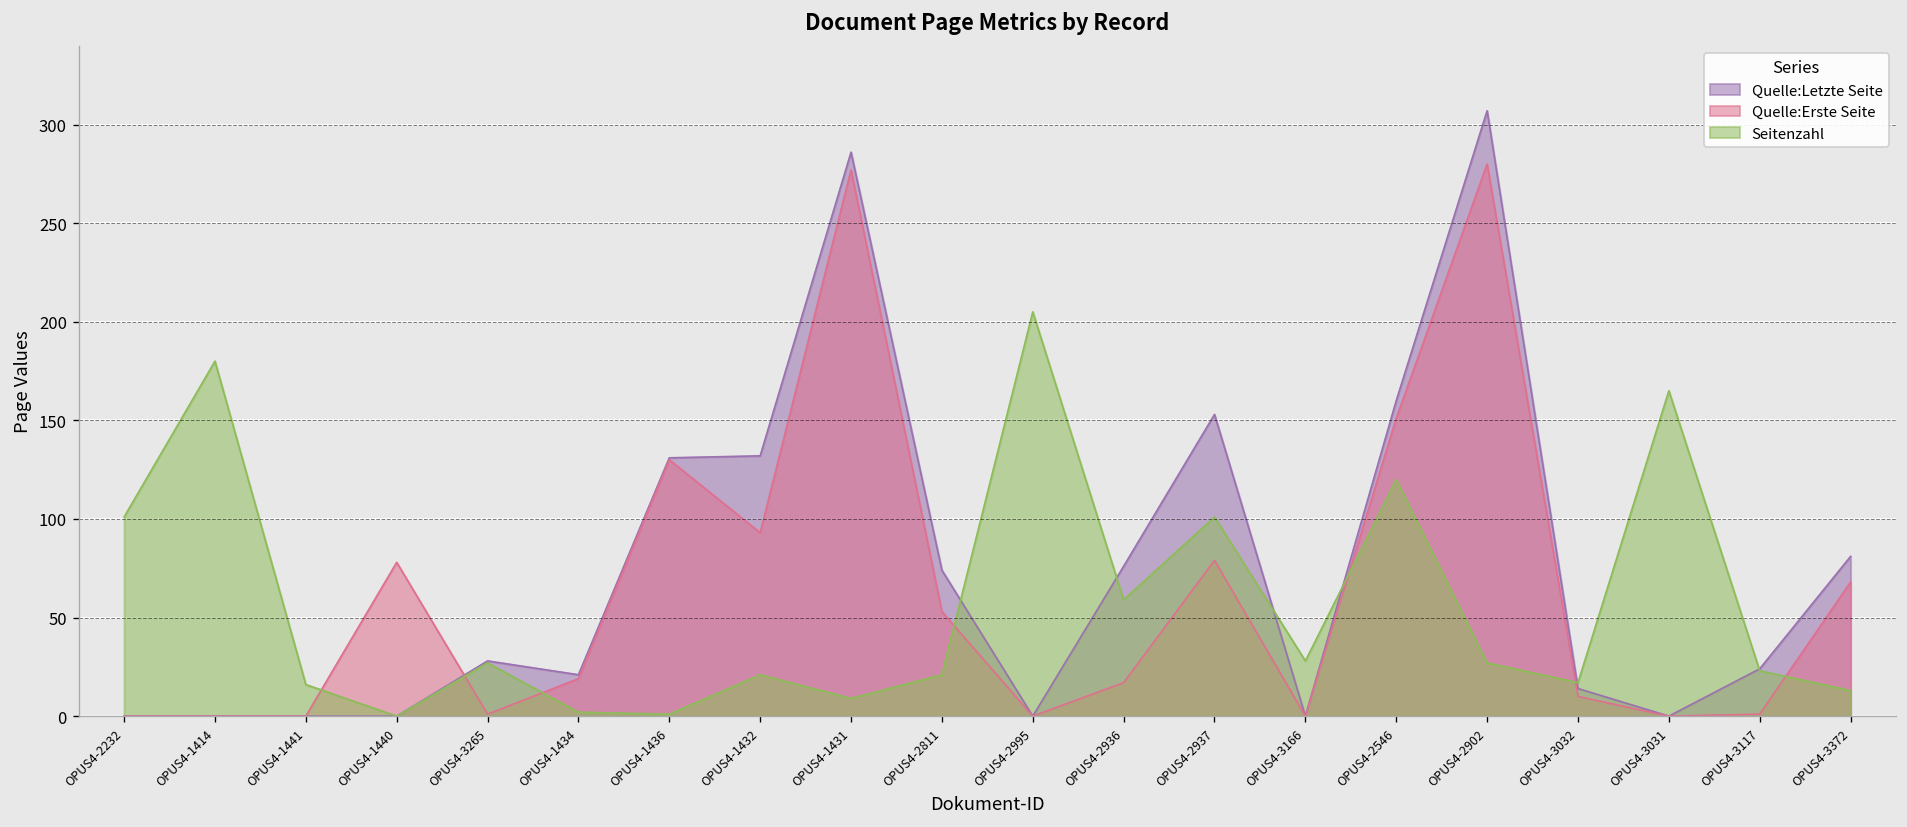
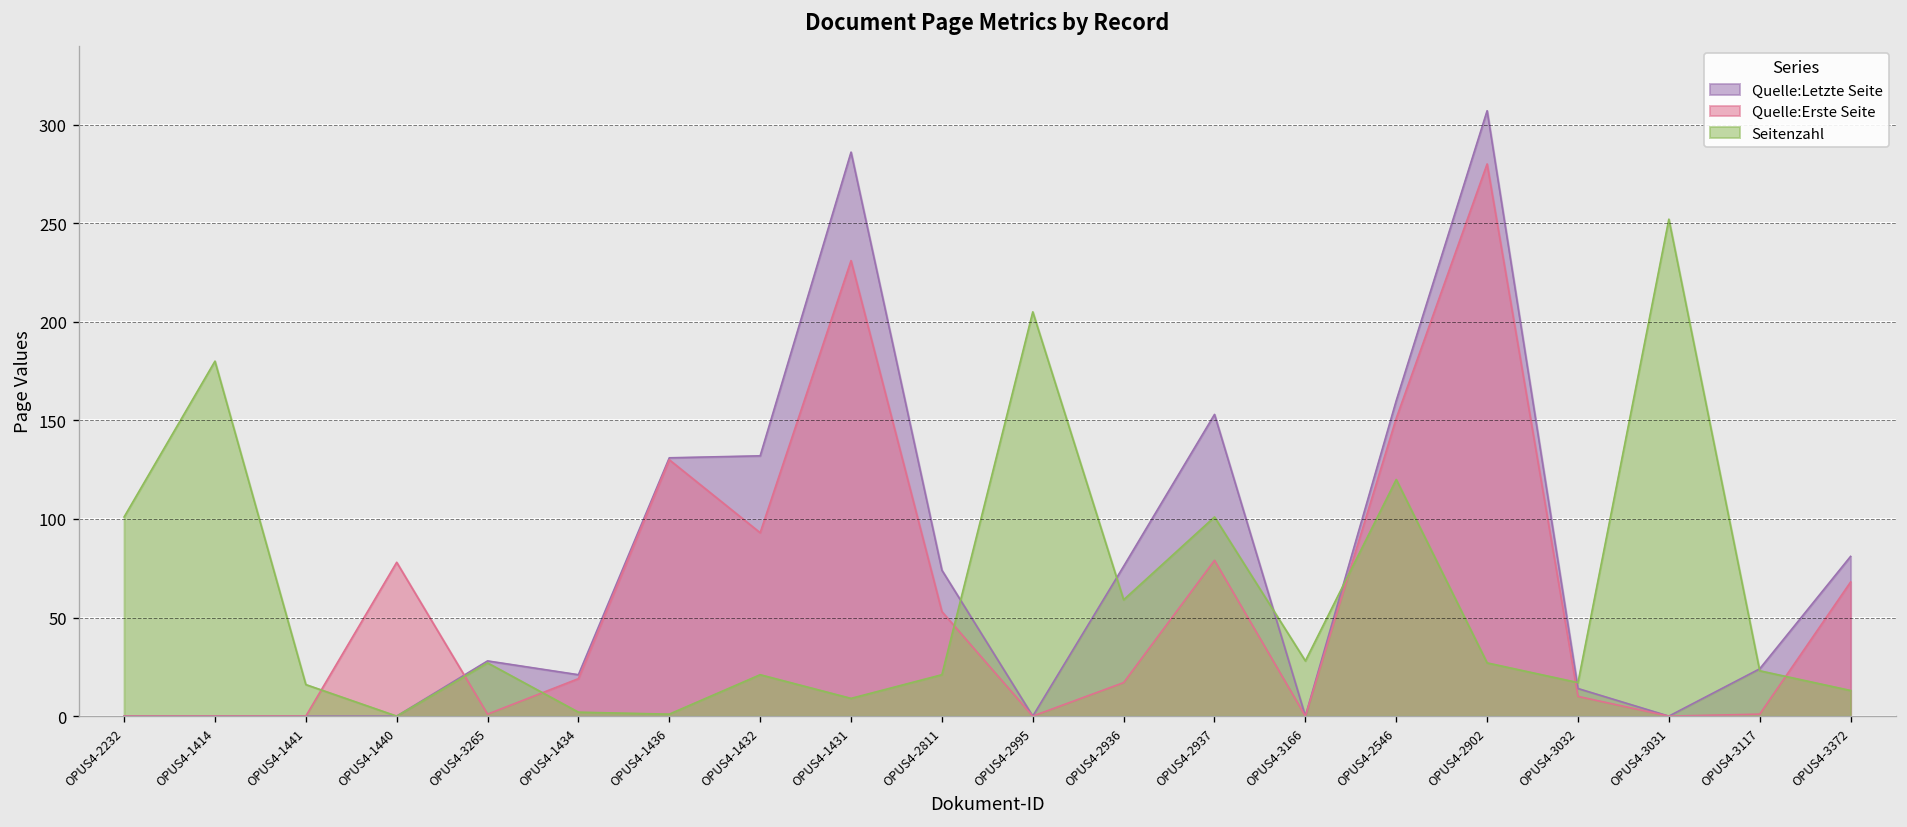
  {
    "Quelle:Letzte Seite": {
      "OPUS4-1434": 21,
      "OPUS4-1432": 132,
      "OPUS4-1431": 286,
      "OPUS4-2811": 74,
      "OPUS4-2936": 76,
      "OPUS4-2937": 153,
      "OPUS4-2546": 160,
      "OPUS4-2902": 307,
      "OPUS4-3032": 14,
      "OPUS4-3372": 81
    },
    "Quelle:Erste Seite": {
      "OPUS4-1440": 78,
      "OPUS4-3265": 1,
      "OPUS4-1434": 19,
      "OPUS4-1432": 93,
-     "OPUS4-1431": 277,
+     "OPUS4-1431": 231,
      "OPUS4-2811": 53,
      "OPUS4-2936": 17,
      "OPUS4-2937": 79,
      "OPUS4-2546": 151,
      "OPUS4-2902": 280,
      "OPUS4-3032": 10,
      "OPUS4-3117": 1,
      "OPUS4-3372": 68
    },
    "Seitenzahl": {
      "OPUS4-2232": 101,
      "OPUS4-1414": 180,
      "OPUS4-1441": 16,
      "OPUS4-1434": 2,
      "OPUS4-1436": 1,
      "OPUS4-1432": 21,
      "OPUS4-1431": 9,
      "OPUS4-2811": 21,
      "OPUS4-2995": 205,
      "OPUS4-2936": 59,
      "OPUS4-2937": 101,
      "OPUS4-3166": 28,
      "OPUS4-2546": 120,
      "OPUS4-2902": 27,
      "OPUS4-3032": 17,
-     "OPUS4-3031": 165,
+     "OPUS4-3031": 252,
      "OPUS4-3372": 13
    }
  }
